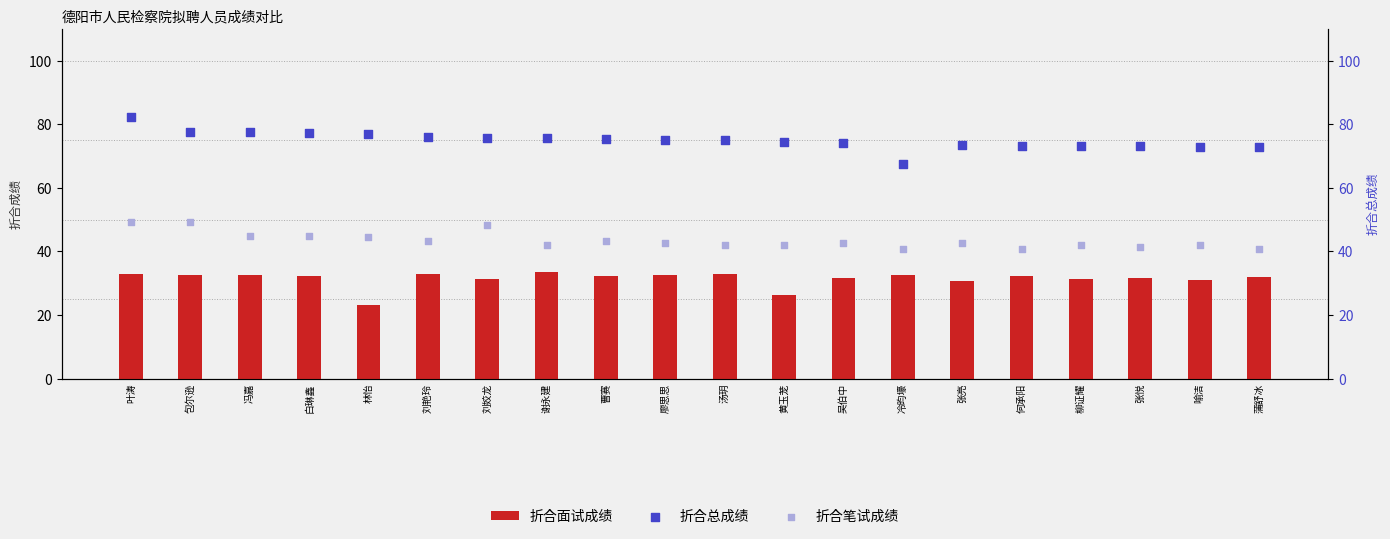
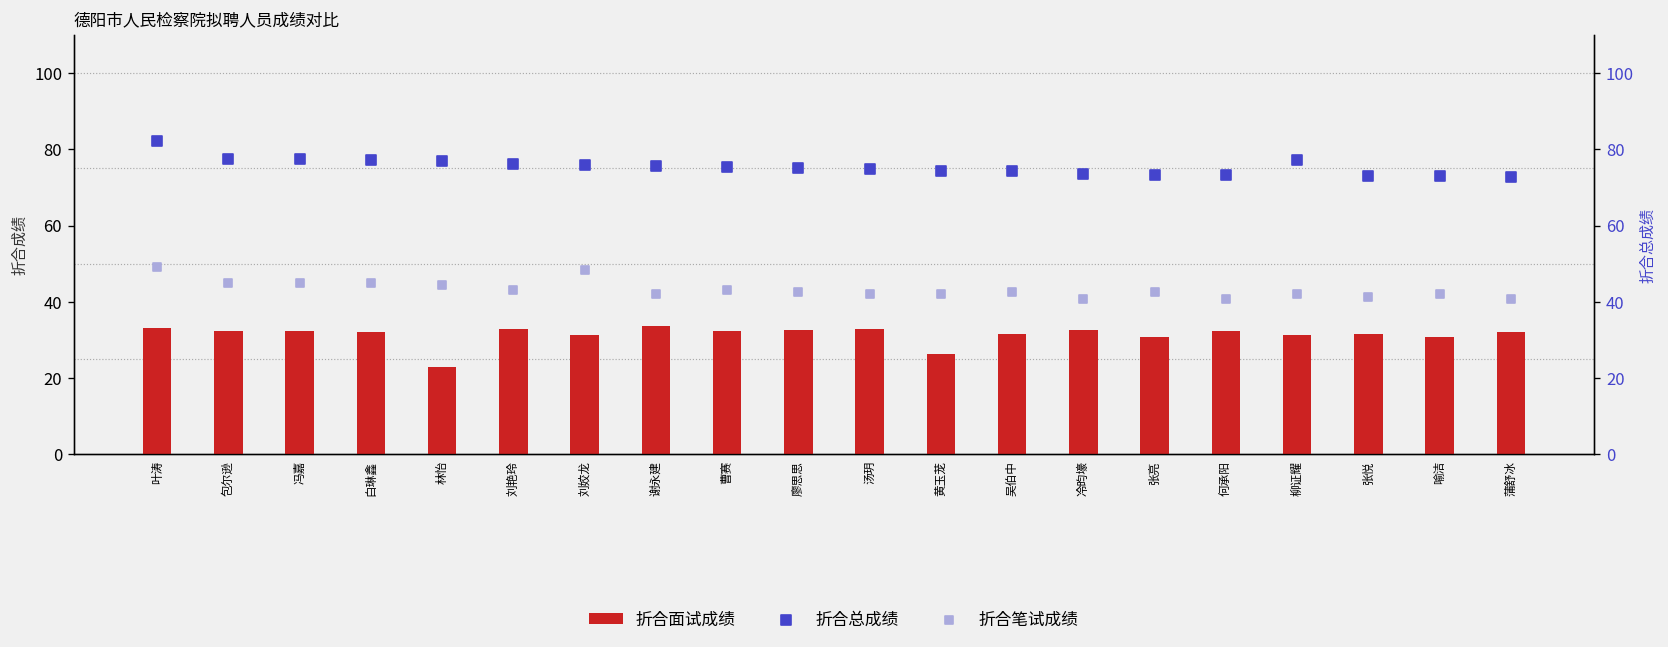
  {
    "折合面试成绩": {
      "叶涛": 33,
      "包尔逊": 32,
      "冯嘉": 32,
      "白琳鑫": 32,
      "林怡": 23,
      "刘艳玲": 33,
      "刘姣龙": 31,
      "谢永建": 34,
      "曹赛": 32,
      "廖思思": 33,
      "汤玥": 33,
      "黄玉茏": 26,
      "吴伯中": 32,
      "冷昀壕": 33,
      "张亮": 31,
      "何承阳": 32,
      "柳证耀": 31,
      "张悦": 32,
      "喻洁": 31,
      "蒲舒冰": 32
    },
    "折合总成绩": {
-     "冷昀壕": 68,
-     "柳证耀": 73
+     "冷昀壕": 74,
+     "柳证耀": 77
    },
    "折合笔试成绩": {
-     "包尔逊": 49
+     "包尔逊": 45
    }
  }
